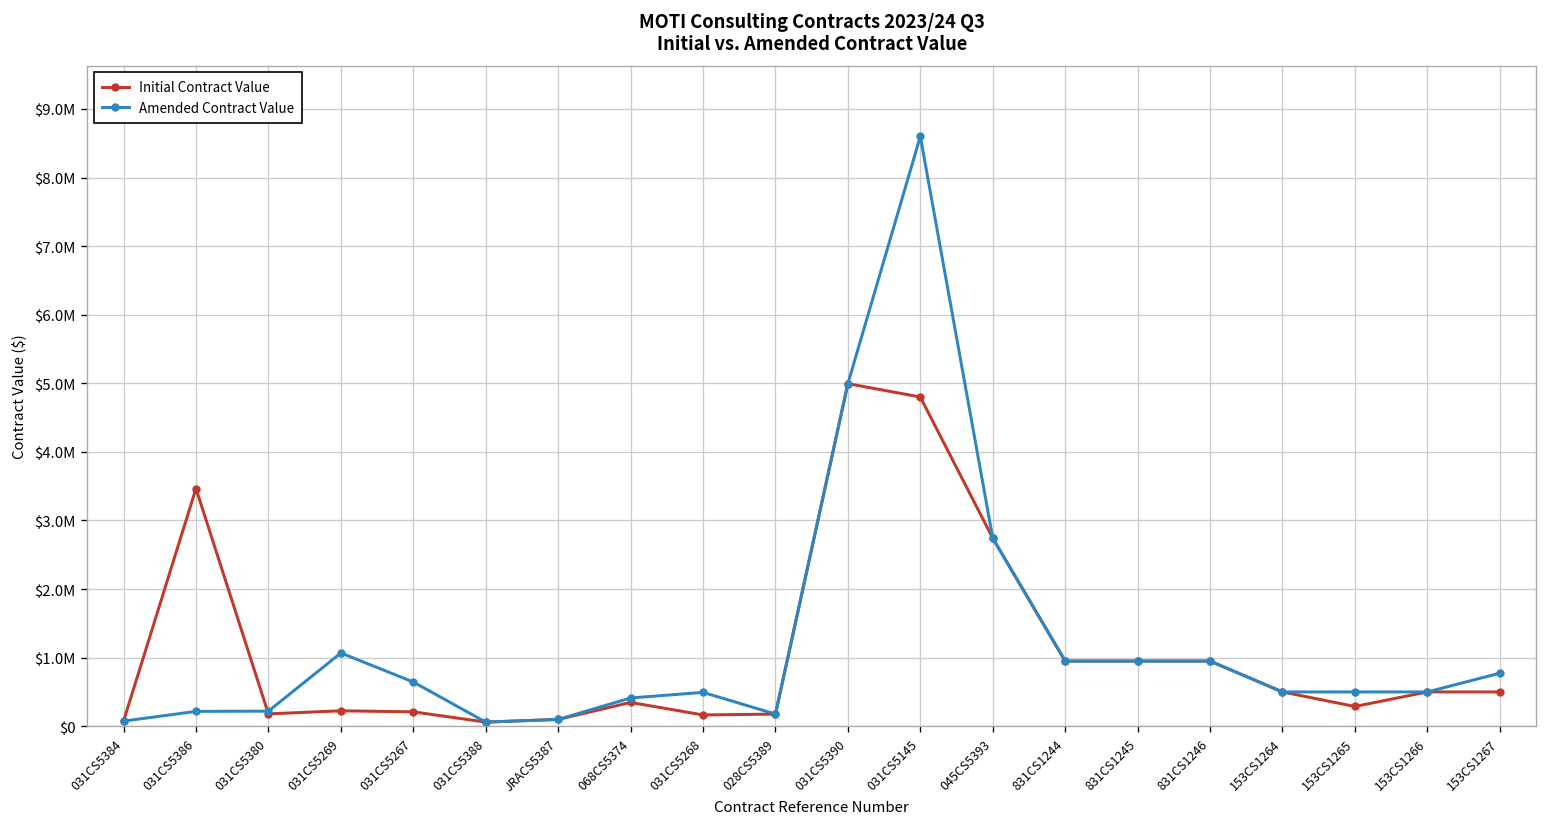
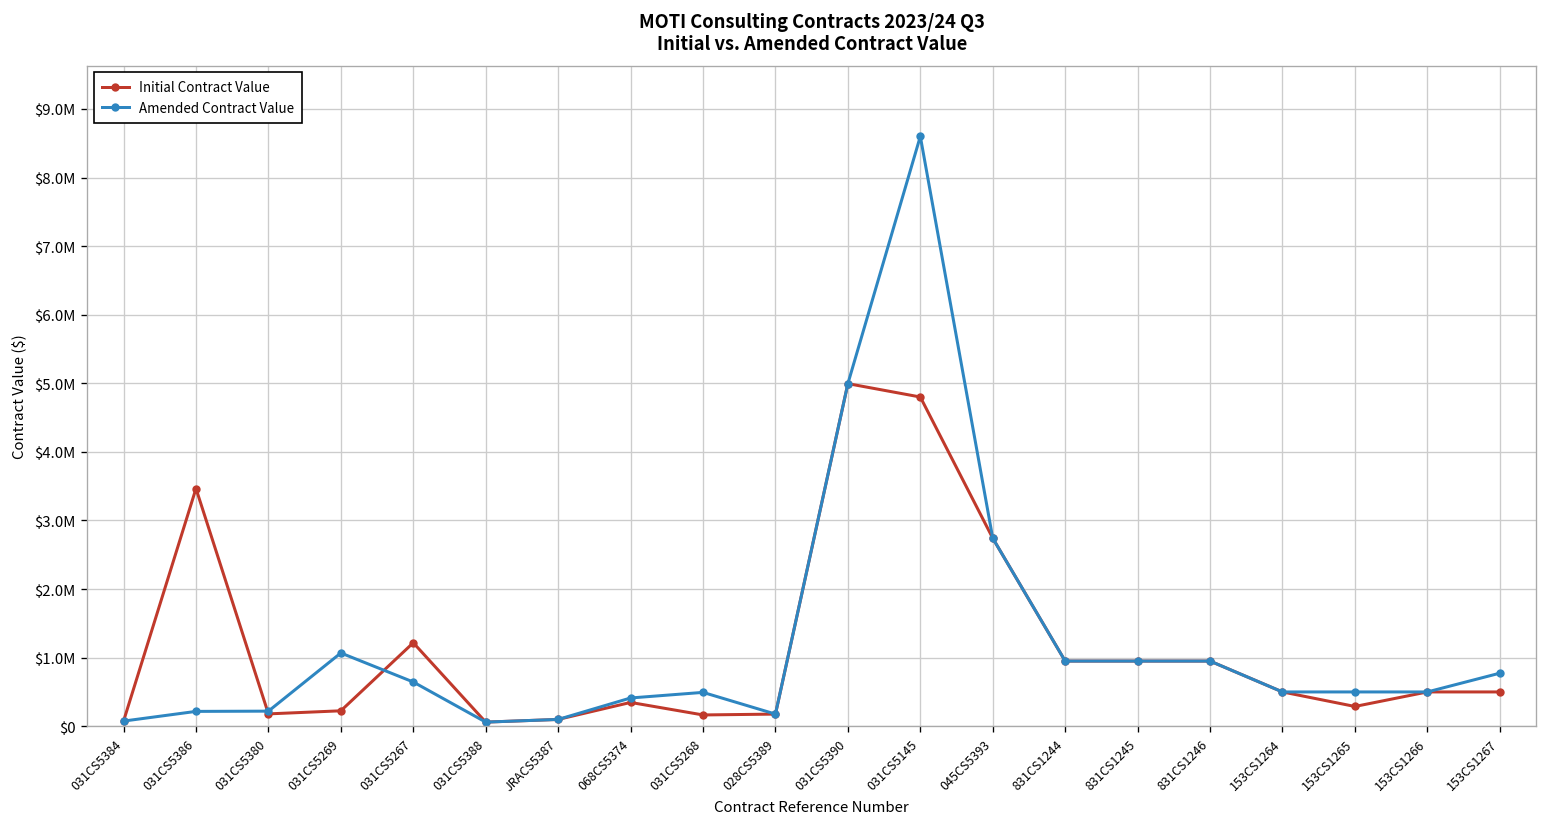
  {
    "Initial Contract Value": {
      "031CS5386": "$3500000",
      "031CS5269": "$200000",
-     "031CS5267": "$200000",
+     "031CS5267": "$1200000",
      "068CS5374": "$300000",
      "031CS5268": "$200000",
      "031CS5145": "$4800000",
      "153CS1265": "$300000",
      "153CS1267": "$500000"
    },
    "Amended Contract Value": {
      "031CS5386": "$200000",
      "031CS5269": "$1100000",
      "031CS5267": "$600000",
      "068CS5374": "$400000",
      "031CS5268": "$500000",
      "031CS5145": "$8600000",
      "153CS1265": "$500000",
      "153CS1267": "$800000"
    }
  }
